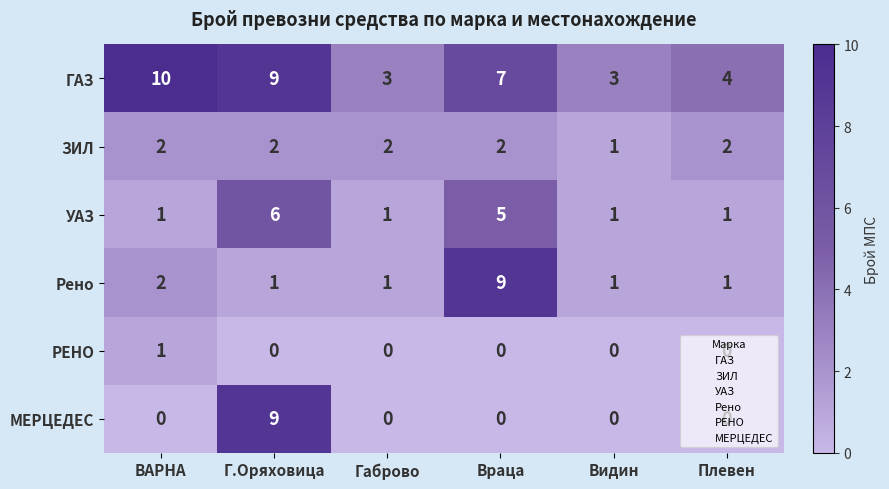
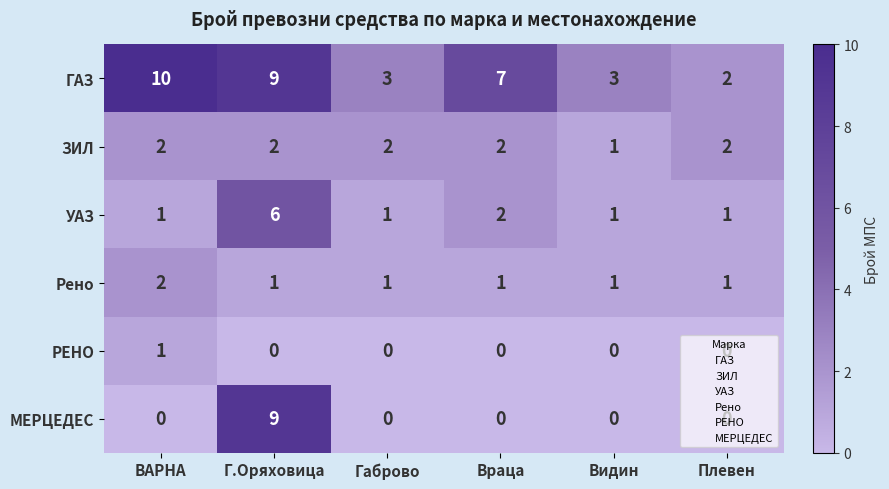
  {
    "ГАЗ": {
      "ВАРНА": 10,
      "Г.Оряховица": 9,
      "Габрово": 3,
      "Враца": 7,
      "Видин": 3,
-     "Плевен": 4
+     "Плевен": 2
    },
    "ЗИЛ": {
      "ВАРНА": 2,
      "Г.Оряховица": 2,
      "Габрово": 2,
      "Враца": 2,
      "Видин": 1,
      "Плевен": 2
    },
    "УАЗ": {
      "ВАРНА": 1,
      "Г.Оряховица": 6,
      "Габрово": 1,
-     "Враца": 5,
+     "Враца": 2,
      "Видин": 1,
      "Плевен": 1
    },
    "Рено": {
      "ВАРНА": 2,
      "Г.Оряховица": 1,
      "Габрово": 1,
-     "Враца": 9,
+     "Враца": 1,
      "Видин": 1,
      "Плевен": 1
    },
    "РЕНО": {
      "ВАРНА": 1,
      "Г.Оряховица": 0,
      "Габрово": 0,
      "Враца": 0,
      "Видин": 0
    },
    "МЕРЦЕДЕС": {
      "ВАРНА": 0,
      "Г.Оряховица": 9,
      "Габрово": 0,
      "Враца": 0,
      "Видин": 0
    }
  }
